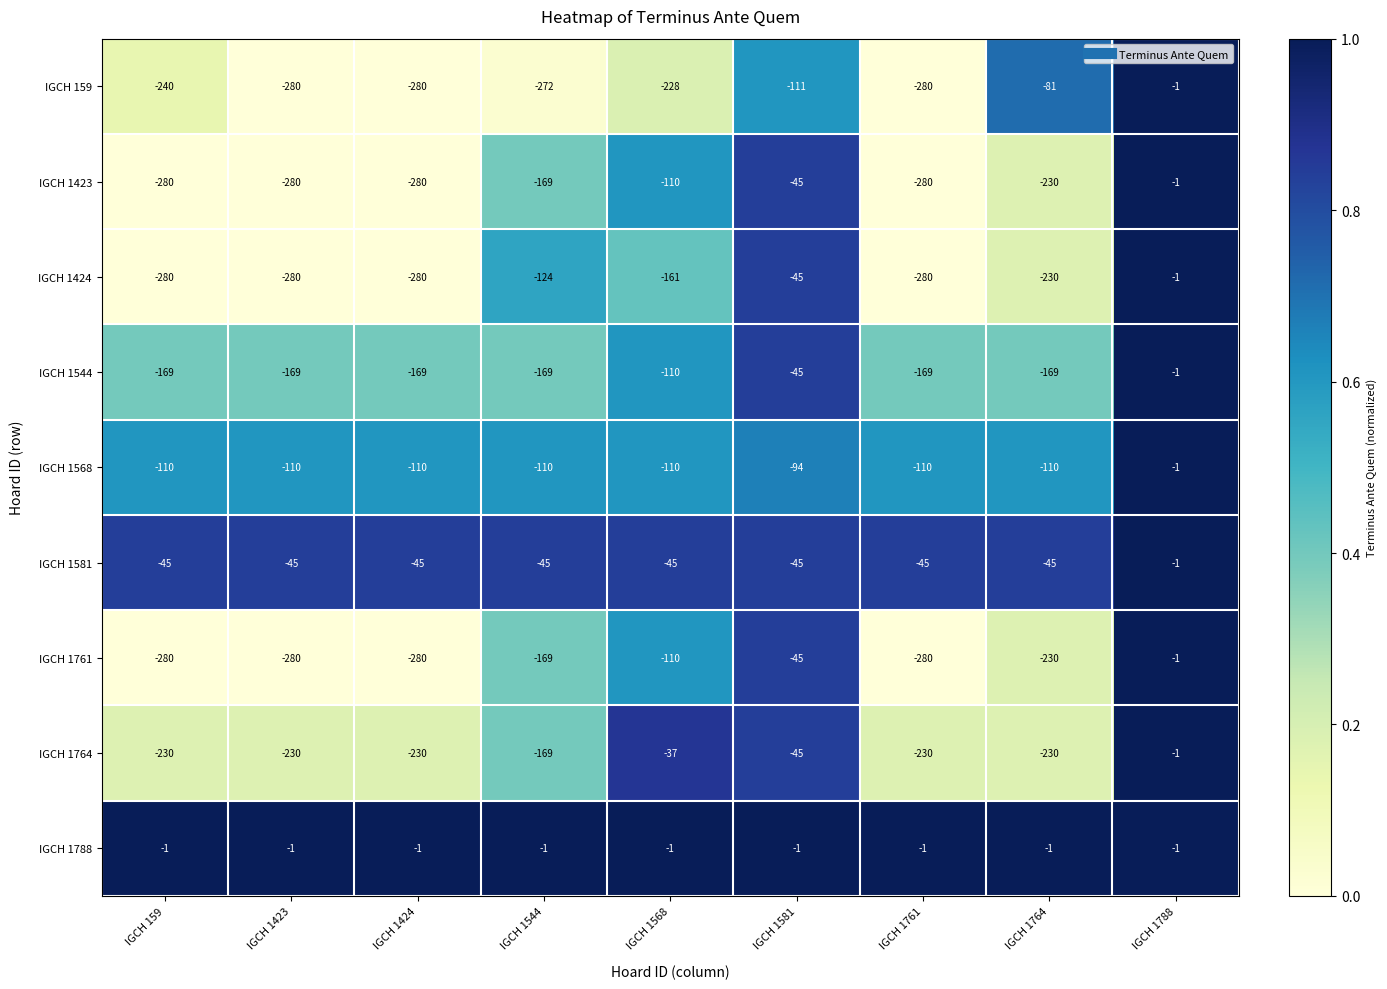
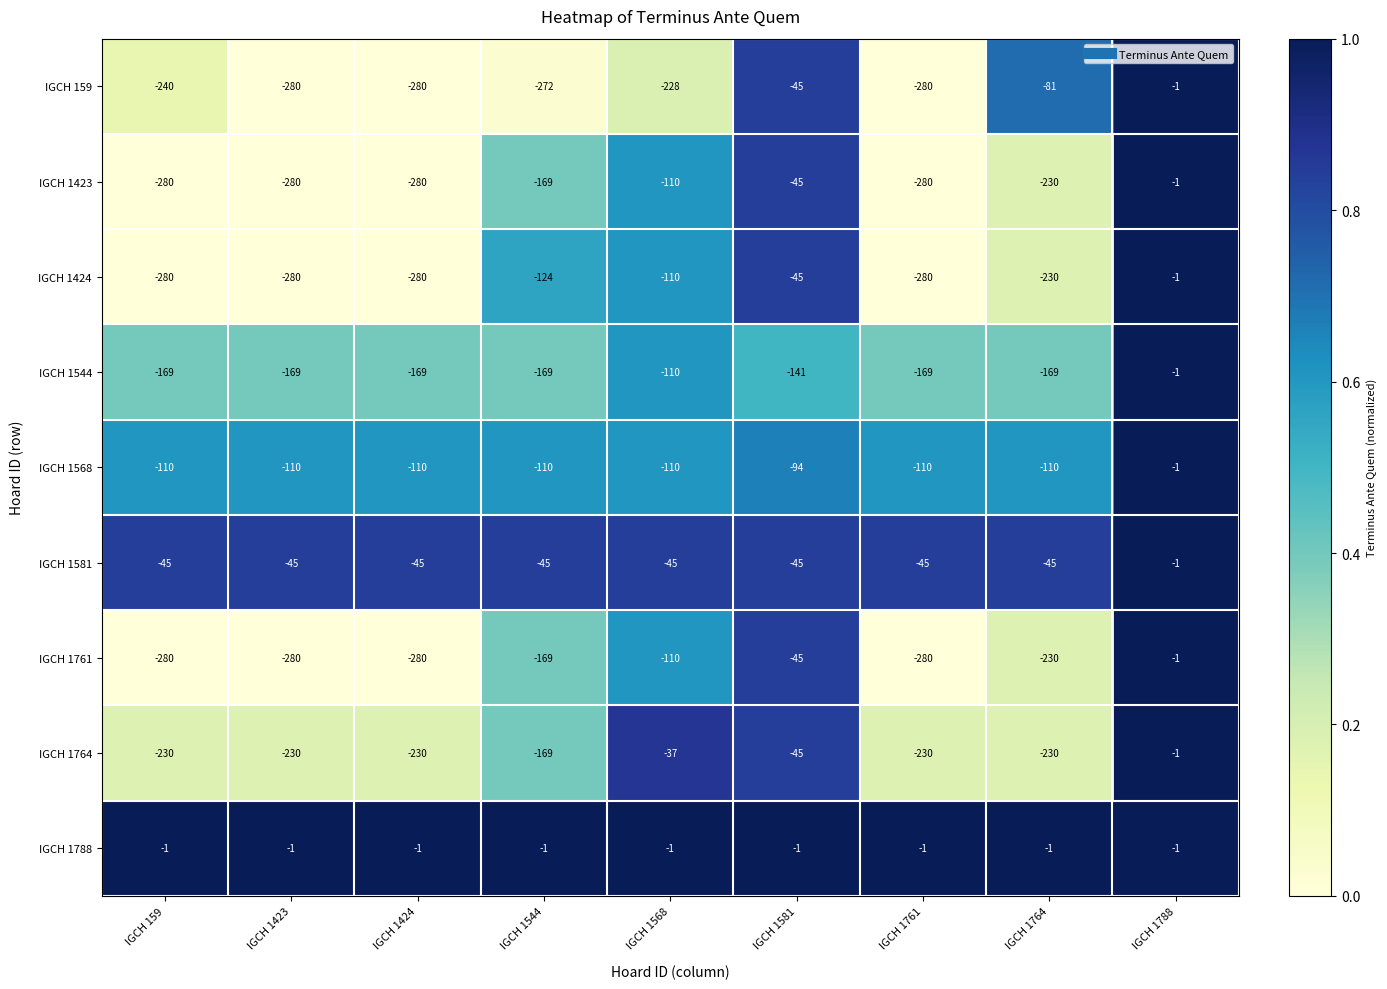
  {
    "IGCH 159": {
      "IGCH 159": -240,
      "IGCH 1423": -280,
      "IGCH 1424": -280,
      "IGCH 1544": -272,
      "IGCH 1568": -228,
-     "IGCH 1581": -111,
+     "IGCH 1581": -45,
      "IGCH 1761": -280,
      "IGCH 1764": -81,
      "IGCH 1788": -1
    },
    "IGCH 1423": {
      "IGCH 159": -280,
      "IGCH 1423": -280,
      "IGCH 1424": -280,
      "IGCH 1544": -169,
      "IGCH 1568": -110,
      "IGCH 1581": -45,
      "IGCH 1761": -280,
      "IGCH 1764": -230,
      "IGCH 1788": -1
    },
    "IGCH 1424": {
      "IGCH 159": -280,
      "IGCH 1423": -280,
      "IGCH 1424": -280,
      "IGCH 1544": -124,
-     "IGCH 1568": -161,
+     "IGCH 1568": -110,
      "IGCH 1581": -45,
      "IGCH 1761": -280,
      "IGCH 1764": -230,
      "IGCH 1788": -1
    },
    "IGCH 1544": {
      "IGCH 159": -169,
      "IGCH 1423": -169,
      "IGCH 1424": -169,
      "IGCH 1544": -169,
      "IGCH 1568": -110,
-     "IGCH 1581": -45,
+     "IGCH 1581": -141,
      "IGCH 1761": -169,
      "IGCH 1764": -169,
      "IGCH 1788": -1
    },
    "IGCH 1568": {
      "IGCH 159": -110,
      "IGCH 1423": -110,
      "IGCH 1424": -110,
      "IGCH 1544": -110,
      "IGCH 1568": -110,
      "IGCH 1581": -94,
      "IGCH 1761": -110,
      "IGCH 1764": -110,
      "IGCH 1788": -1
    },
    "IGCH 1581": {
      "IGCH 159": -45,
      "IGCH 1423": -45,
      "IGCH 1424": -45,
      "IGCH 1544": -45,
      "IGCH 1568": -45,
      "IGCH 1581": -45,
      "IGCH 1761": -45,
      "IGCH 1764": -45,
      "IGCH 1788": -1
    },
    "IGCH 1761": {
      "IGCH 159": -280,
      "IGCH 1423": -280,
      "IGCH 1424": -280,
      "IGCH 1544": -169,
      "IGCH 1568": -110,
      "IGCH 1581": -45,
      "IGCH 1761": -280,
      "IGCH 1764": -230,
      "IGCH 1788": -1
    },
    "IGCH 1764": {
      "IGCH 159": -230,
      "IGCH 1423": -230,
      "IGCH 1424": -230,
      "IGCH 1544": -169,
      "IGCH 1568": -37,
      "IGCH 1581": -45,
      "IGCH 1761": -230,
      "IGCH 1764": -230,
      "IGCH 1788": -1
    },
    "IGCH 1788": {
      "IGCH 159": -1,
      "IGCH 1423": -1,
      "IGCH 1424": -1,
      "IGCH 1544": -1,
      "IGCH 1568": -1,
      "IGCH 1581": -1,
      "IGCH 1761": -1,
      "IGCH 1764": -1,
      "IGCH 1788": -1
    }
  }
